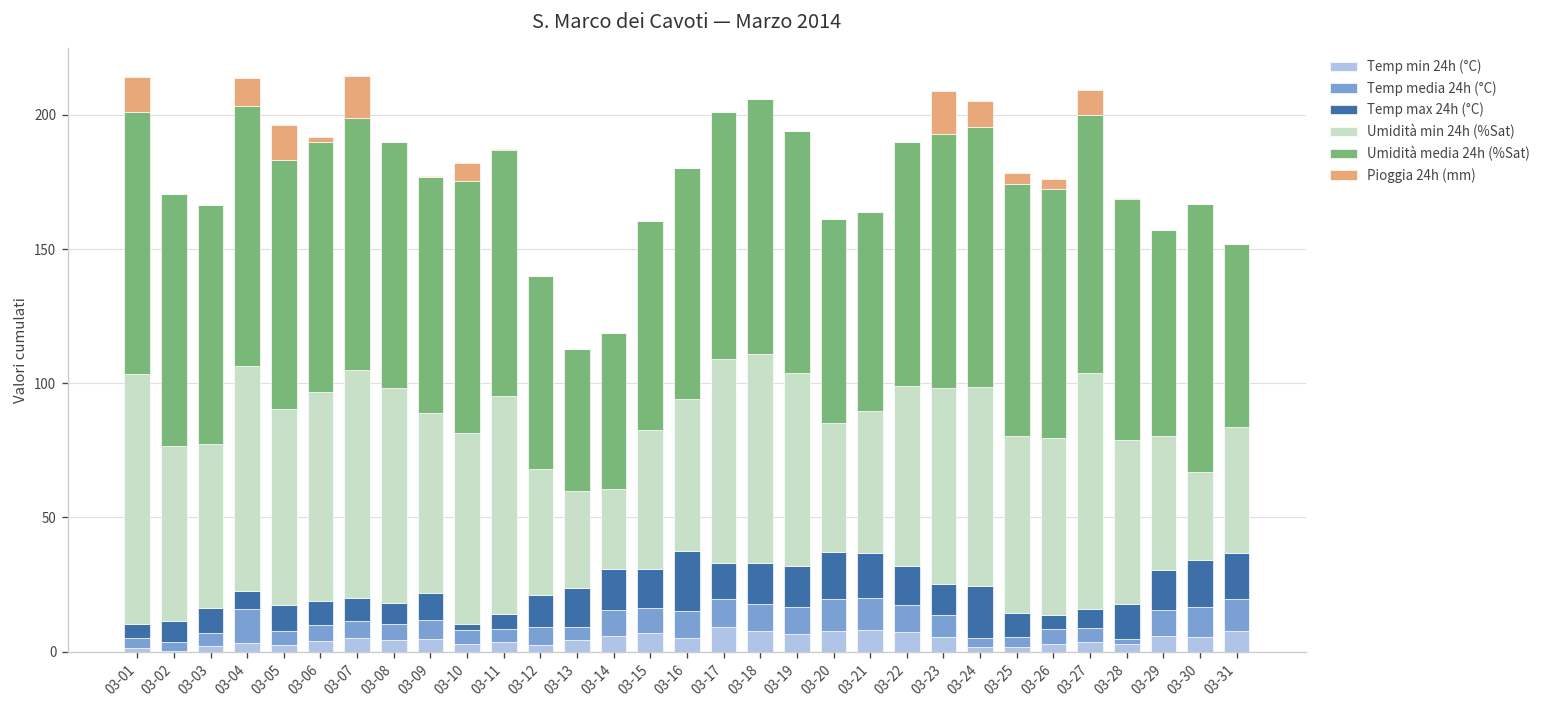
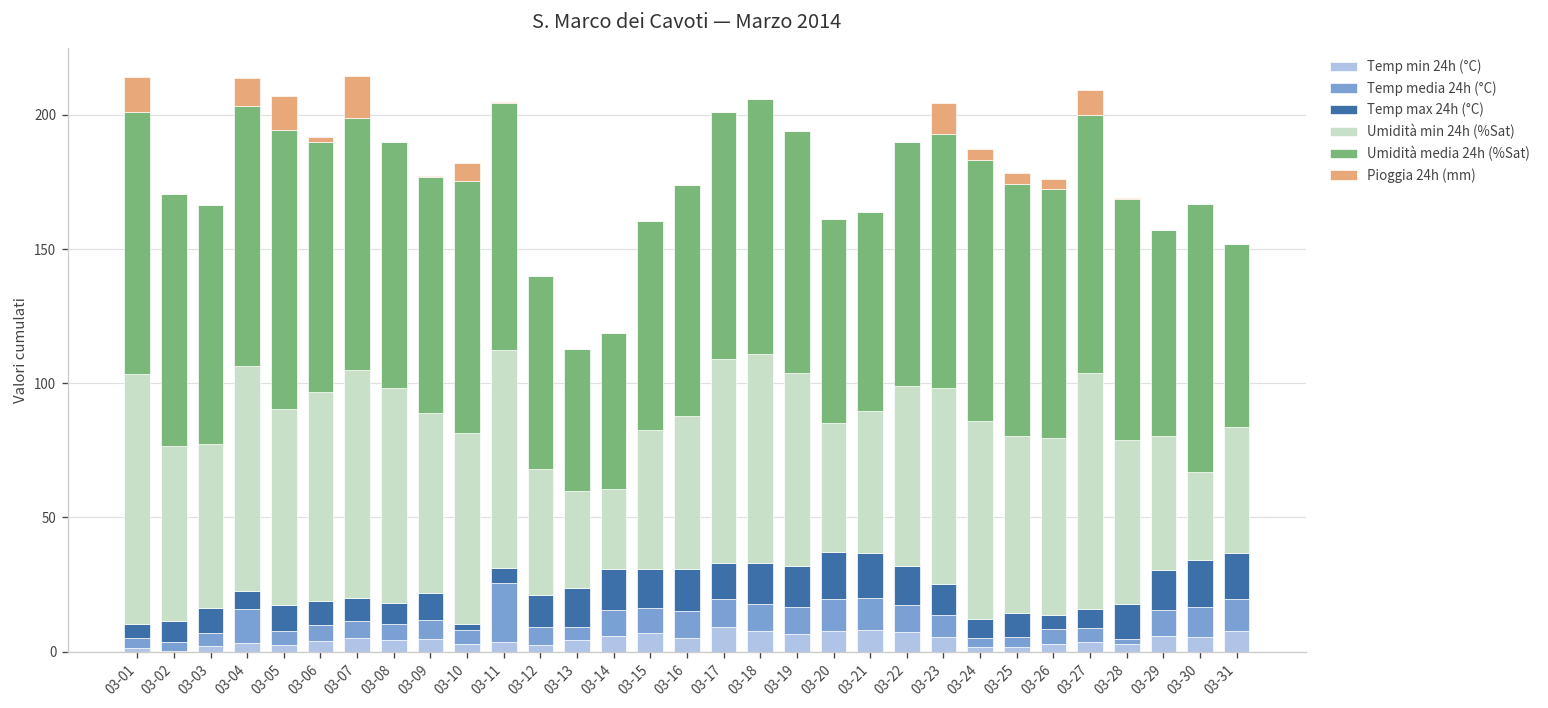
  {
    "Temp media 24h (°C)": {
      "03-01": 4,
      "03-02": 3,
      "03-03": 5,
      "03-04": 13,
      "03-05": 5,
      "03-06": 6,
      "03-07": 6,
      "03-08": 6,
      "03-09": 7,
      "03-10": 5,
-     "03-11": 5,
+     "03-11": 22,
      "03-12": 7,
      "03-13": 5,
      "03-14": 10,
      "03-15": 10,
      "03-16": 10,
      "03-17": 11,
      "03-18": 10,
      "03-19": 10,
      "03-20": 12,
      "03-21": 12,
      "03-22": 10,
      "03-23": 8,
      "03-24": 4,
      "03-25": 4,
      "03-26": 6,
      "03-27": 5,
      "03-28": 2,
      "03-29": 10,
      "03-30": 11,
      "03-31": 12
    },
    "Temp max 24h (°C)": {
      "03-01": 5,
      "03-02": 8,
      "03-03": 10,
      "03-04": 7,
      "03-05": 10,
      "03-06": 9,
      "03-07": 9,
      "03-08": 8,
      "03-09": 10,
      "03-10": 2,
      "03-11": 6,
      "03-12": 12,
      "03-13": 15,
      "03-14": 15,
      "03-15": 14,
-     "03-16": 22,
+     "03-16": 16,
      "03-17": 14,
      "03-18": 15,
      "03-19": 15,
      "03-20": 18,
      "03-21": 17,
      "03-22": 15,
      "03-23": 11,
-     "03-24": 20,
+     "03-24": 7,
      "03-25": 9,
      "03-26": 5,
      "03-27": 7,
      "03-28": 13,
      "03-29": 15,
      "03-30": 17,
      "03-31": 17
    },
    "Umidità media 24h (%Sat)": {
      "03-01": 98,
      "03-02": 94,
      "03-03": 89,
      "03-04": 97,
-     "03-05": 93,
+     "03-05": 104,
      "03-06": 93,
      "03-07": 94,
      "03-08": 92,
      "03-09": 88,
      "03-10": 94,
      "03-11": 92,
      "03-12": 72,
      "03-13": 53,
      "03-14": 58,
      "03-15": 78,
      "03-16": 86,
      "03-17": 92,
      "03-18": 95,
      "03-19": 90,
      "03-20": 76,
      "03-21": 74,
      "03-22": 91,
      "03-23": 95,
      "03-24": 97,
      "03-25": 94,
      "03-26": 93,
      "03-27": 96,
      "03-28": 90,
      "03-29": 77,
      "03-30": 100,
      "03-31": 68
    },
    "Pioggia 24h (mm)": {
      "03-01": 13,
      "03-03": 0,
      "03-04": 10,
      "03-05": 13,
      "03-06": 2,
      "03-07": 15,
      "03-08": 0,
      "03-10": 7,
      "03-12": 0,
      "03-13": 0,
      "03-14": 0,
      "03-15": 0,
      "03-16": 0,
      "03-17": 0,
      "03-18": 0,
      "03-20": 0,
      "03-21": 0,
      "03-22": 0,
-     "03-23": 16,
-     "03-24": 10,
+     "03-23": 11,
+     "03-24": 4,
      "03-25": 4,
      "03-26": 4,
      "03-27": 9,
      "03-29": 0,
      "03-30": 0,
      "03-31": 0
    }
  }
